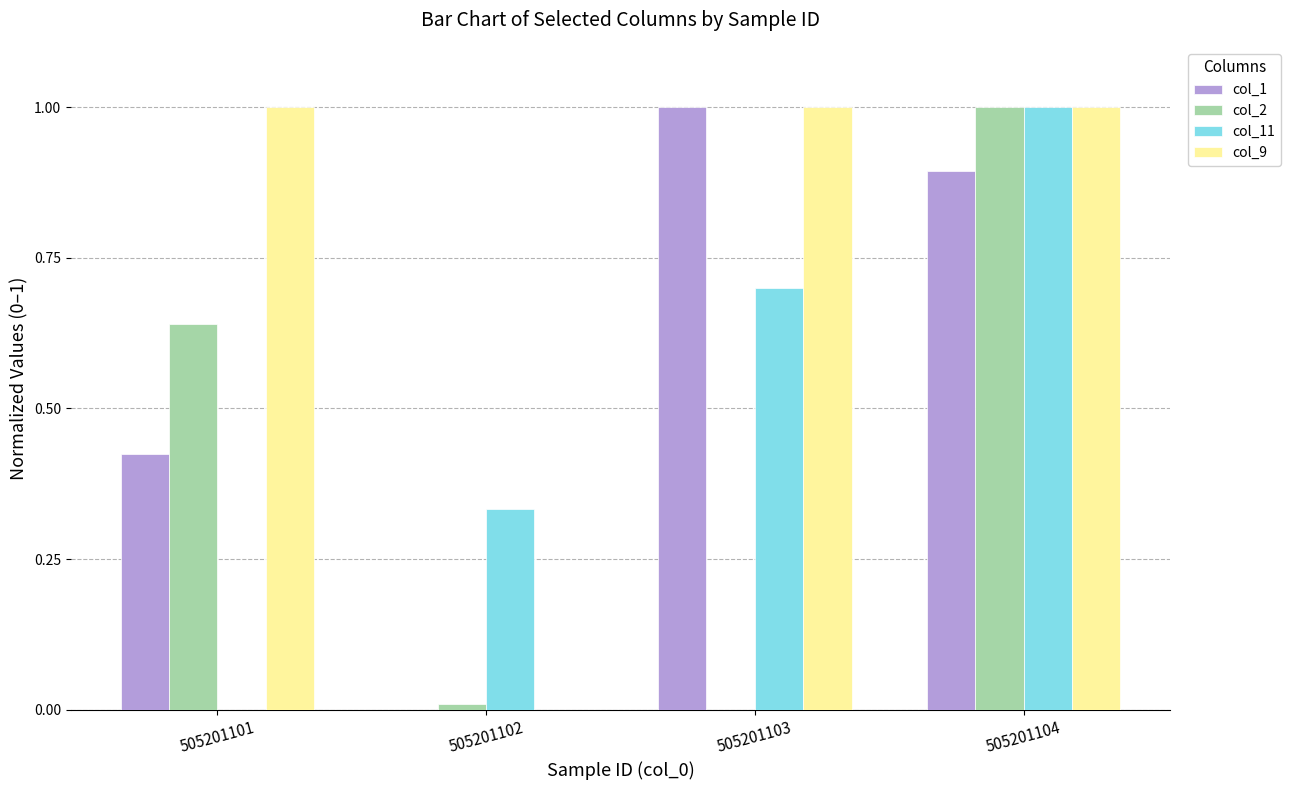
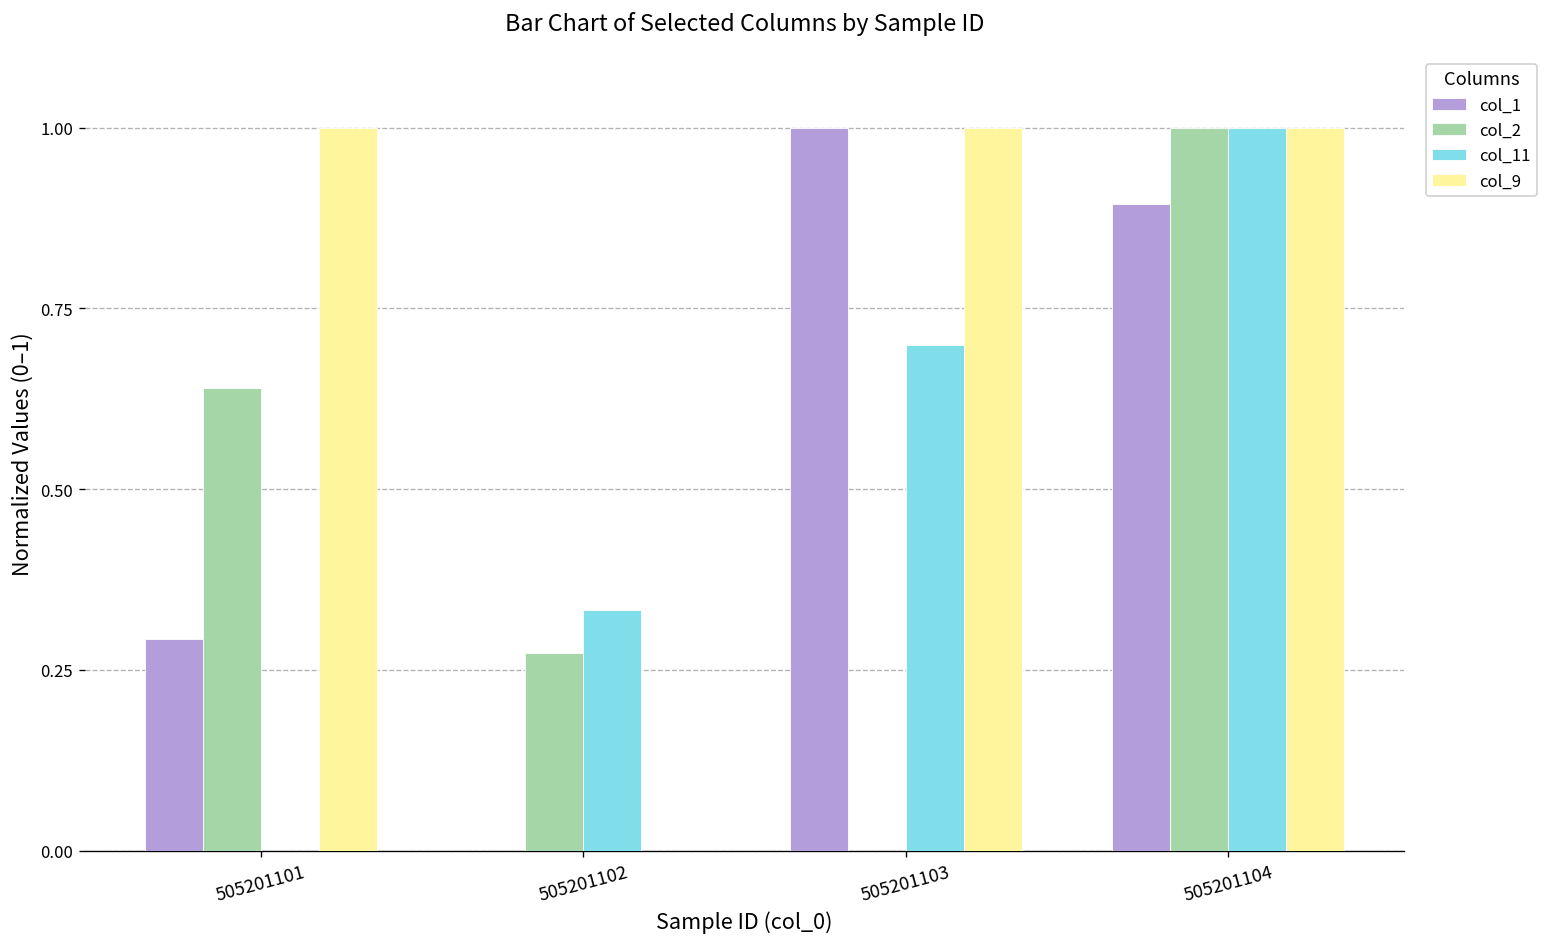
  {
    "col_1": {
-     "505201101": 0.42,
+     "505201101": 0.29,
      "505201102": 0.00,
      "505201103": 1.00,
      "505201104": 0.89
    },
    "col_2": {
      "505201101": 0.64,
-     "505201102": 0.01,
+     "505201102": 0.27,
      "505201103": 0.00,
      "505201104": 1.00
    },
    "col_11": {
      "505201101": 0.00,
      "505201102": 0.33,
      "505201103": 0.70,
      "505201104": 1.00
    },
    "col_9": {
      "505201101": 1.00,
      "505201102": 0.00,
      "505201103": 1.00,
      "505201104": 1.00
    }
  }
